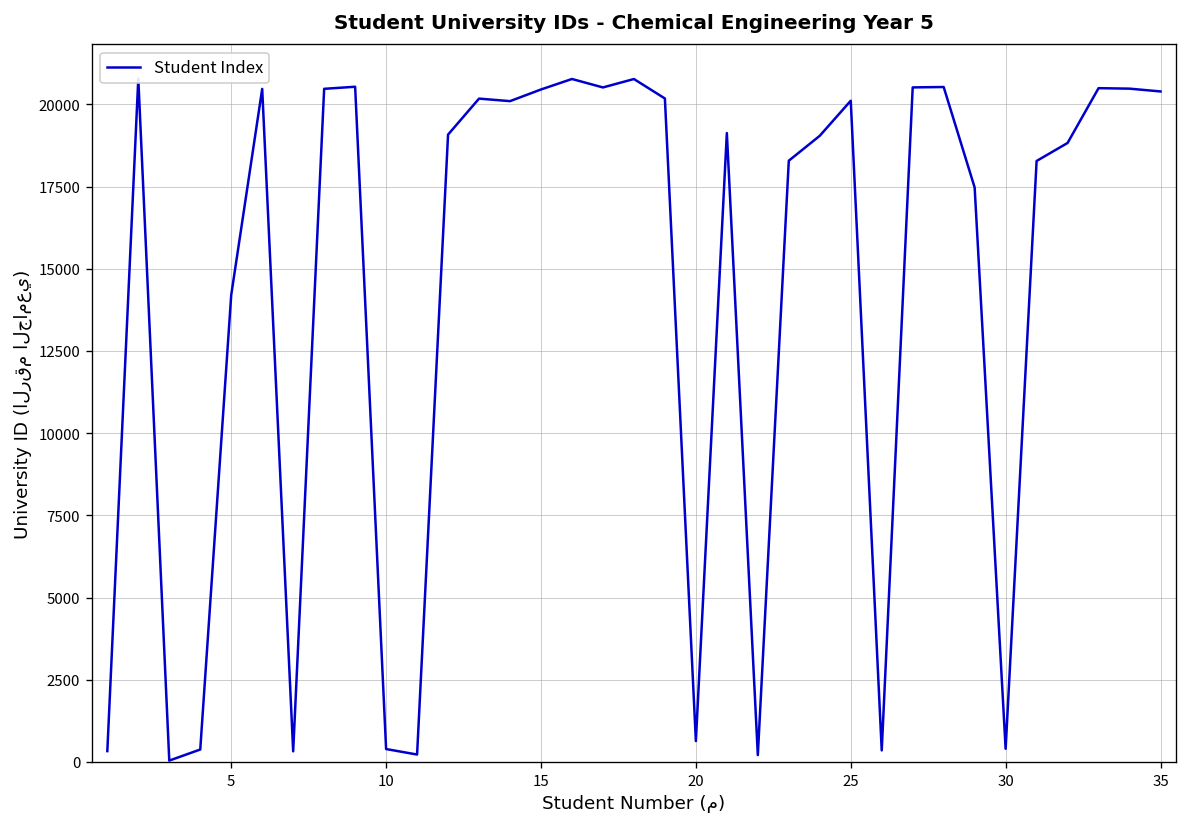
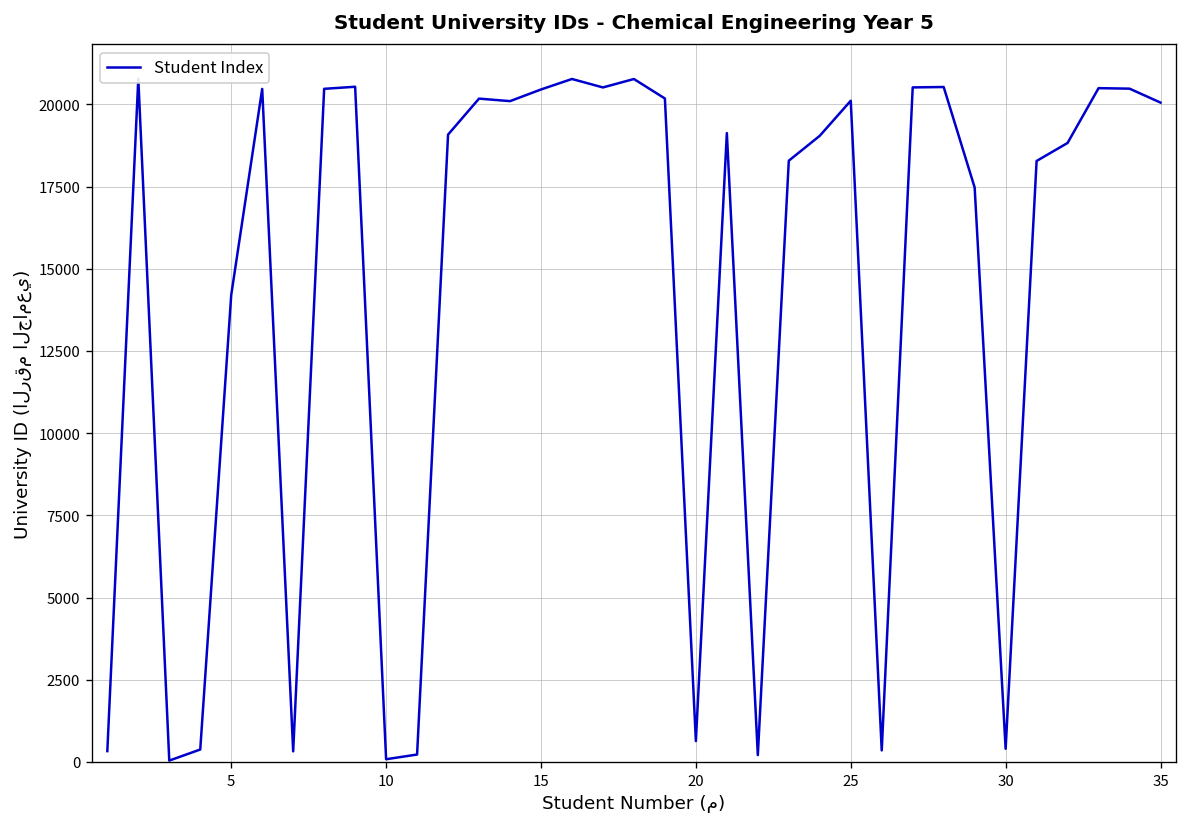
  {
    "5": 14200,
-   "10": 400,
+   "10": 100,
    "15": 20500,
    "20": 600,
    "25": 20100,
    "30": 400,
-   "35": 20400
+   "35": 20100
  }
